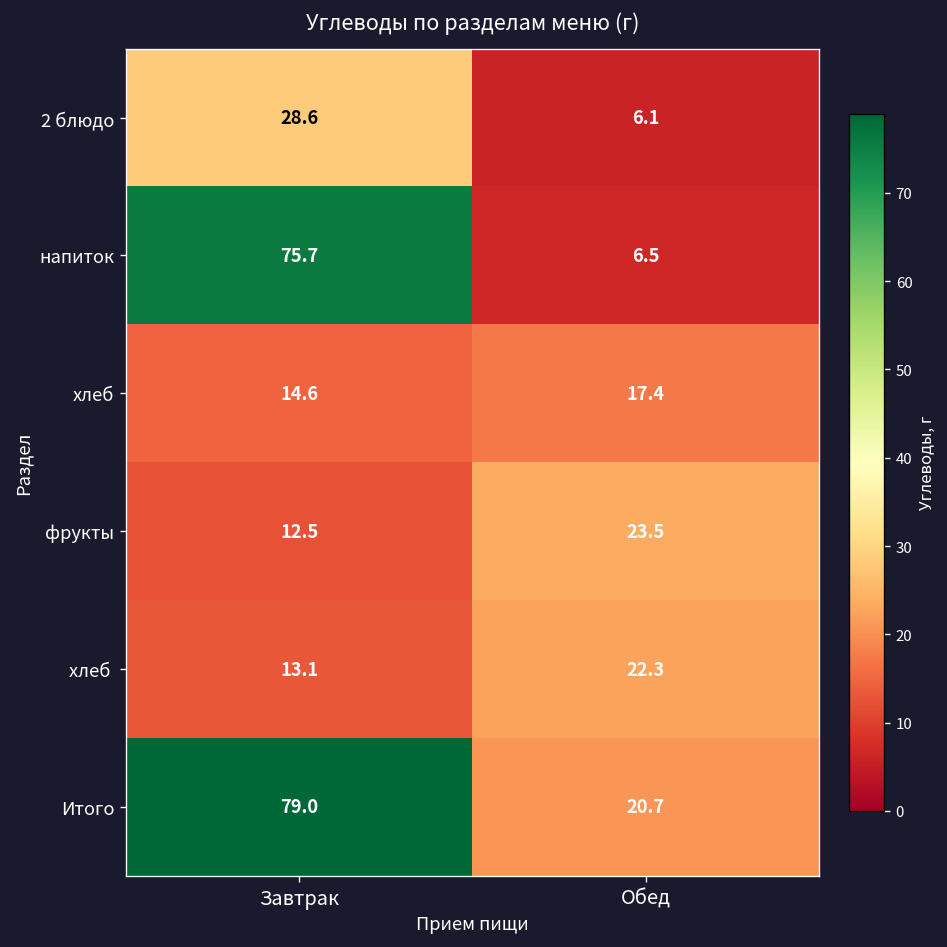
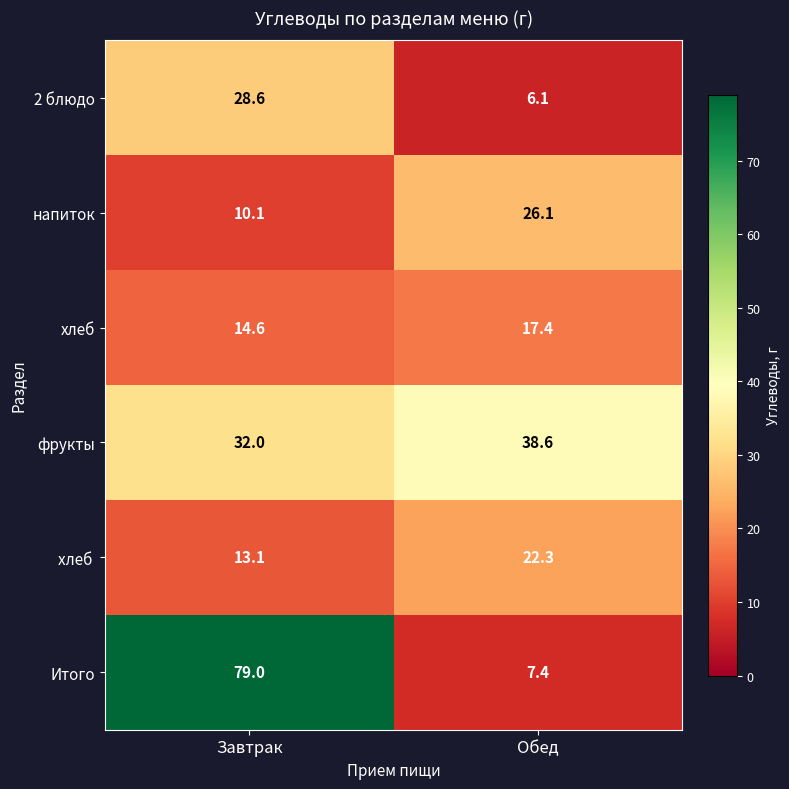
  {
    "2 блюдо": {
      "Завтрак": 28.6,
      "Обед": 6.1
    },
    "напиток": {
-     "Завтрак": 75.7,
-     "Обед": 6.5
+     "Завтрак": 10.1,
+     "Обед": 26.1
    },
    "фрукты": {
-     "Завтрак": 12.5,
-     "Обед": 23.5
+     "Завтрак": 32.0,
+     "Обед": 38.6
    },
    "Итого": {
      "Завтрак": 79.0,
-     "Обед": 20.7
+     "Обед": 7.4
    }
  }
